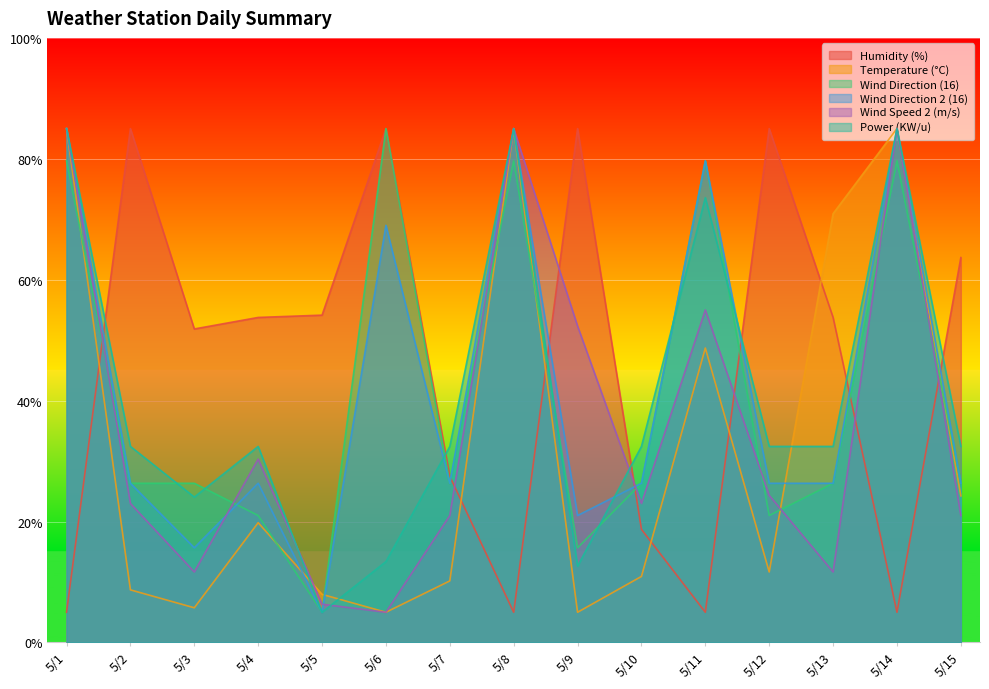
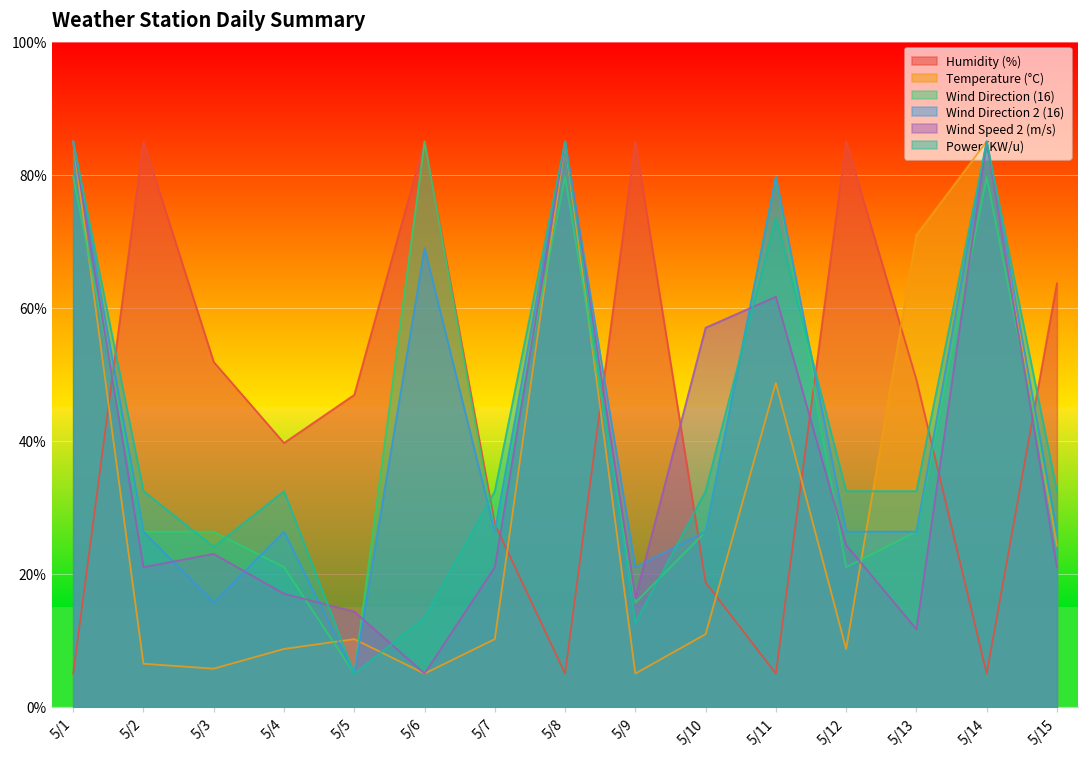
  {
    "Humidity (%)": {
      "5/1": "5%",
      "5/2": "85%",
      "5/3": "52%",
-     "5/4": "54%",
-     "5/5": "54%",
+     "5/4": "40%",
+     "5/5": "47%",
      "5/7": "27%",
      "5/8": "5%",
      "5/9": "85%",
      "5/10": "19%",
      "5/11": "5%",
      "5/12": "85%",
-     "5/13": "54%",
+     "5/13": "49%",
      "5/14": "5%",
      "5/15": "64%"
    },
    "Temperature (°C)": {
-     "5/2": "9%",
+     "5/2": "6%",
      "5/3": "6%",
-     "5/4": "20%",
-     "5/5": "8%",
+     "5/4": "9%",
+     "5/5": "10%",
      "5/7": "10%",
      "5/9": "5%",
      "5/10": "11%",
      "5/11": "49%",
-     "5/12": "12%",
+     "5/12": "9%",
      "5/13": "71%",
      "5/15": "24%"
    },
    "Wind Speed 2 (m/s)": {
-     "5/2": "23%",
-     "5/3": "12%",
-     "5/4": "30%",
-     "5/5": "6%",
+     "5/2": "21%",
+     "5/3": "23%",
+     "5/4": "17%",
+     "5/5": "14%",
      "5/7": "21%",
-     "5/9": "52%",
-     "5/10": "23%",
-     "5/11": "55%",
+     "5/9": "16%",
+     "5/10": "57%",
+     "5/11": "62%",
      "5/12": "24%",
      "5/13": "12%",
      "5/15": "21%"
    }
  }
